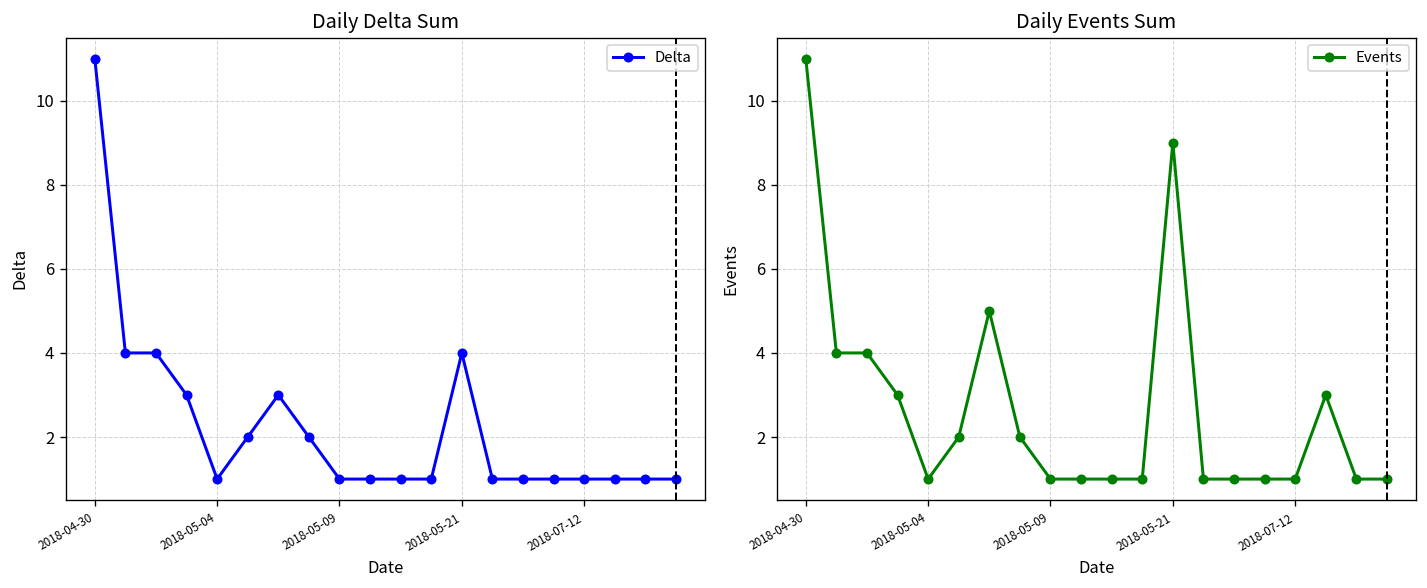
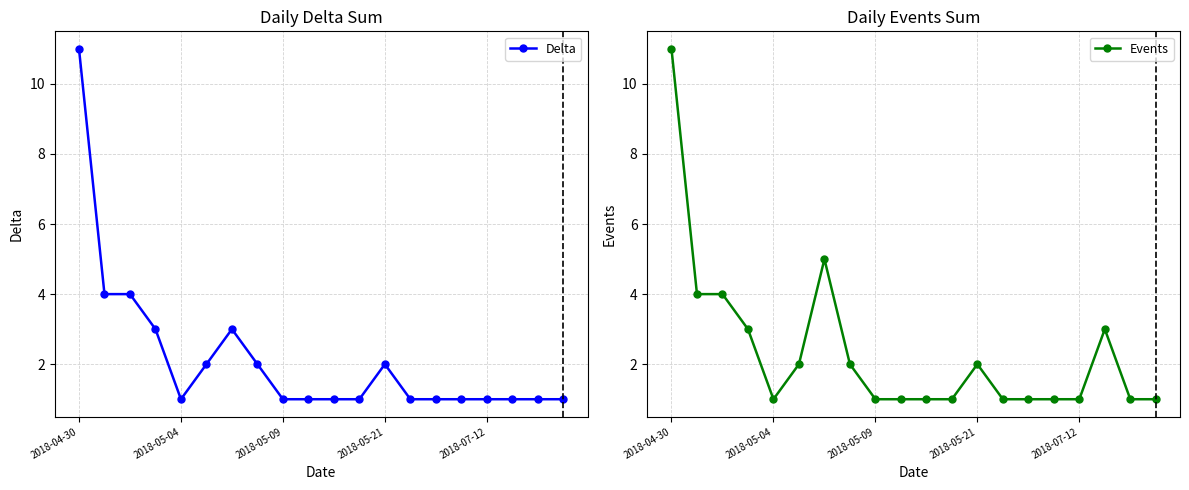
  {
    "Daily Delta Sum": {
      "2018-04-30": 11,
      "2018-05-04": 1,
      "2018-05-09": 1,
-     "2018-05-21": 4,
+     "2018-05-21": 2,
      "2018-07-12": 1
    },
    "Daily Events Sum": {
      "2018-04-30": 11,
      "2018-05-04": 1,
      "2018-05-09": 1,
-     "2018-05-21": 9,
+     "2018-05-21": 2,
      "2018-07-12": 1
    }
  }
